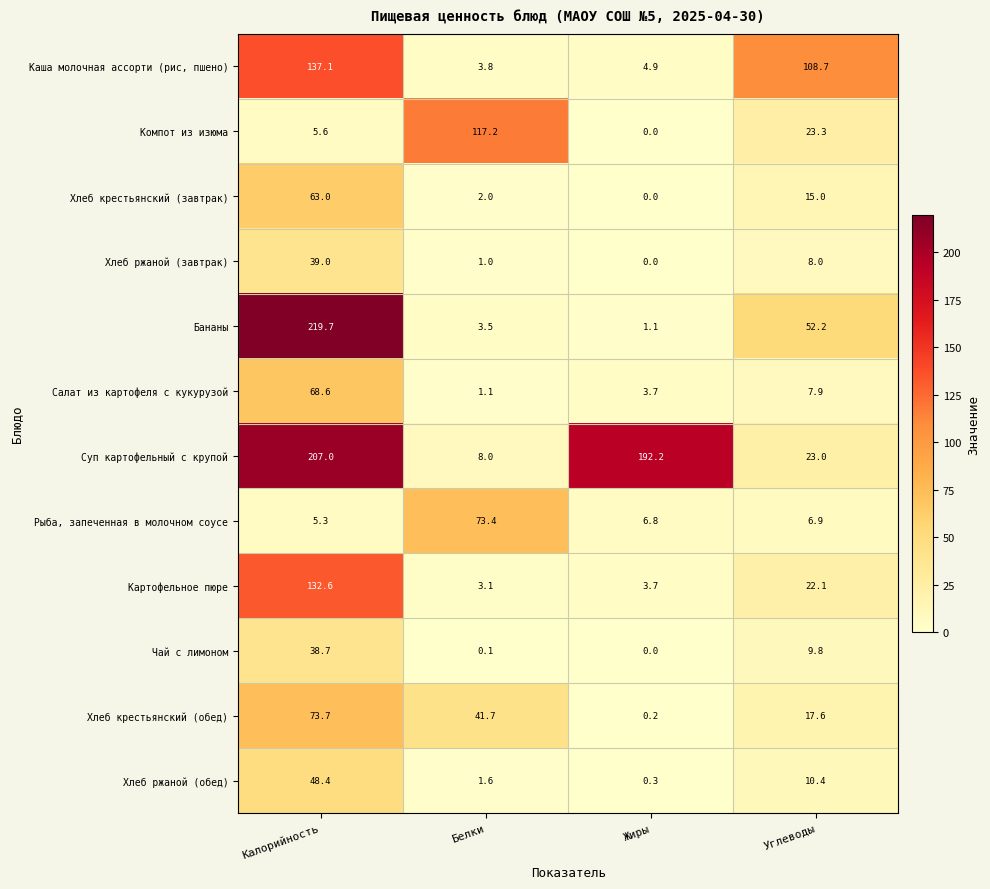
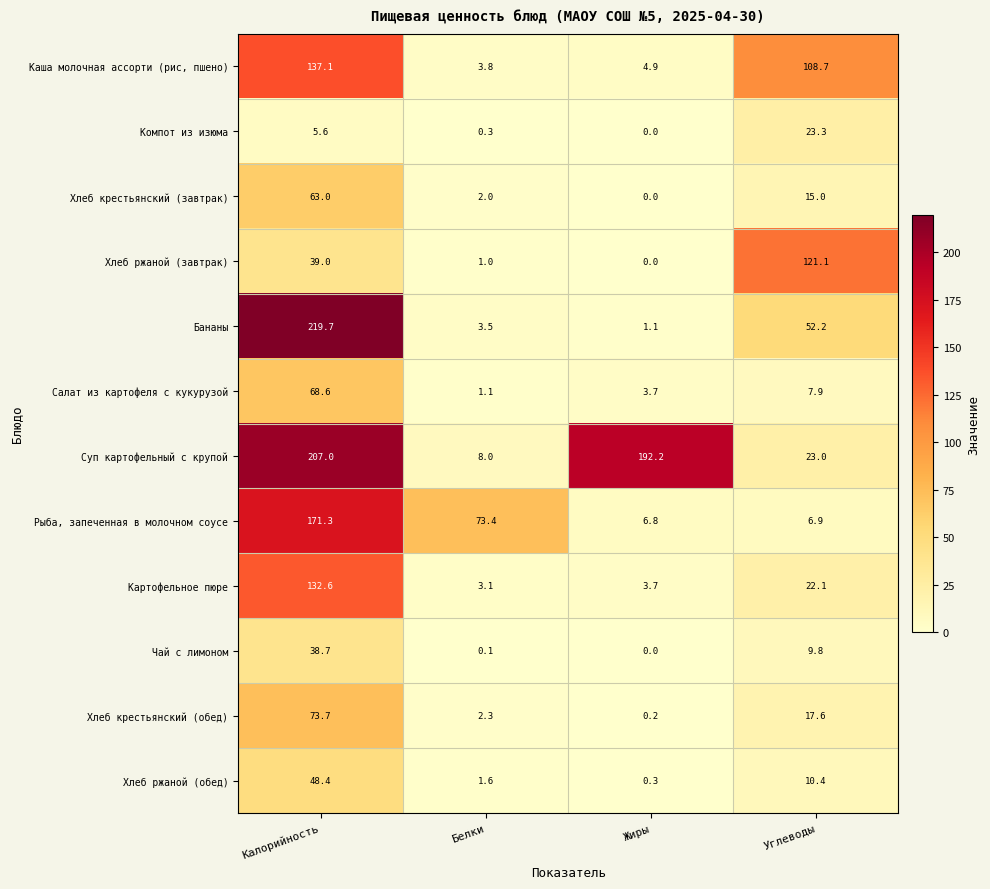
  {
    "Каша молочная ассорти (рис, пшено)": {
      "Калорийность": 137.1,
      "Белки": 3.8,
      "Жиры": 4.9,
      "Углеводы": 108.7
    },
    "Компот из изюма": {
      "Калорийность": 5.6,
-     "Белки": 117.2,
+     "Белки": 0.3,
      "Жиры": 0.0,
      "Углеводы": 23.3
    },
    "Хлеб крестьянский (завтрак)": {
      "Калорийность": 63.0,
      "Белки": 2.0,
      "Жиры": 0.0,
      "Углеводы": 15.0
    },
    "Хлеб ржаной (завтрак)": {
      "Калорийность": 39.0,
      "Белки": 1.0,
      "Жиры": 0.0,
-     "Углеводы": 8.0
+     "Углеводы": 121.1
    },
    "Бананы": {
      "Калорийность": 219.7,
      "Белки": 3.5,
      "Жиры": 1.1,
      "Углеводы": 52.2
    },
    "Салат из картофеля с кукурузой": {
      "Калорийность": 68.6,
      "Белки": 1.1,
      "Жиры": 3.7,
      "Углеводы": 7.9
    },
    "Суп картофельный с крупой": {
      "Калорийность": 207.0,
      "Белки": 8.0,
      "Жиры": 192.2,
      "Углеводы": 23.0
    },
    "Рыба, запеченная в молочном соусе": {
-     "Калорийность": 5.3,
+     "Калорийность": 171.3,
      "Белки": 73.4,
      "Жиры": 6.8,
      "Углеводы": 6.9
    },
    "Картофельное пюре": {
      "Калорийность": 132.6,
      "Белки": 3.1,
      "Жиры": 3.7,
      "Углеводы": 22.1
    },
    "Чай с лимоном": {
      "Калорийность": 38.7,
      "Белки": 0.1,
      "Жиры": 0.0,
      "Углеводы": 9.8
    },
    "Хлеб крестьянский (обед)": {
      "Калорийность": 73.7,
-     "Белки": 41.7,
+     "Белки": 2.3,
      "Жиры": 0.2,
      "Углеводы": 17.6
    },
    "Хлеб ржаной (обед)": {
      "Калорийность": 48.4,
      "Белки": 1.6,
      "Жиры": 0.3,
      "Углеводы": 10.4
    }
  }
